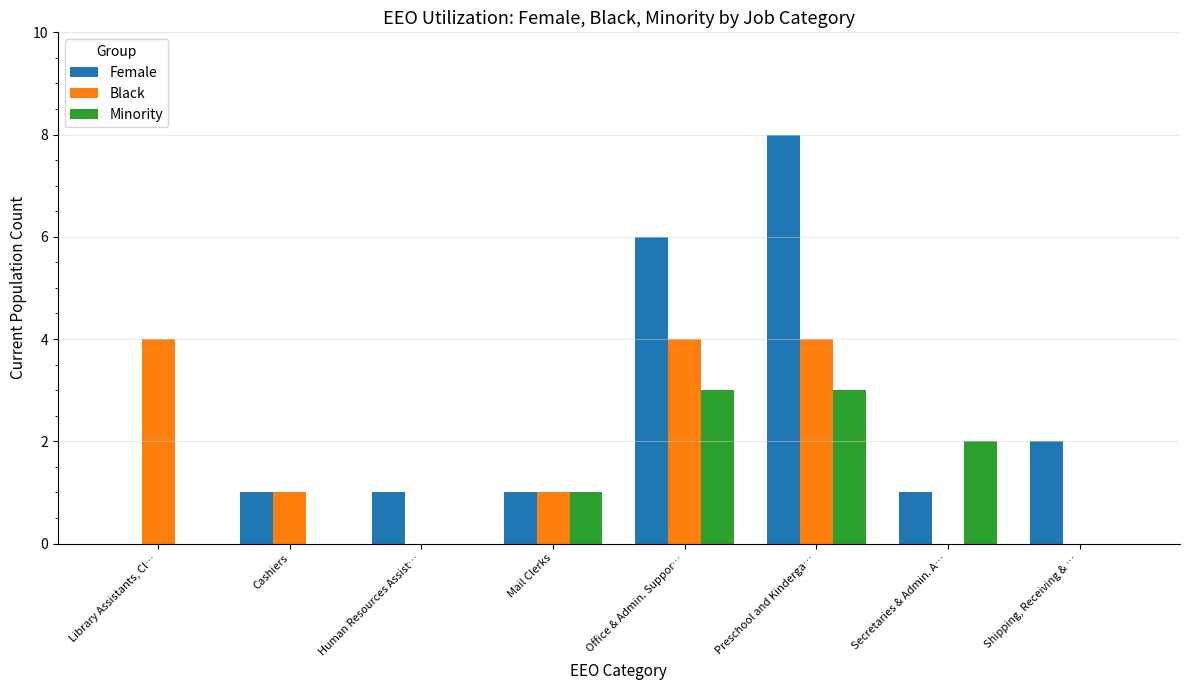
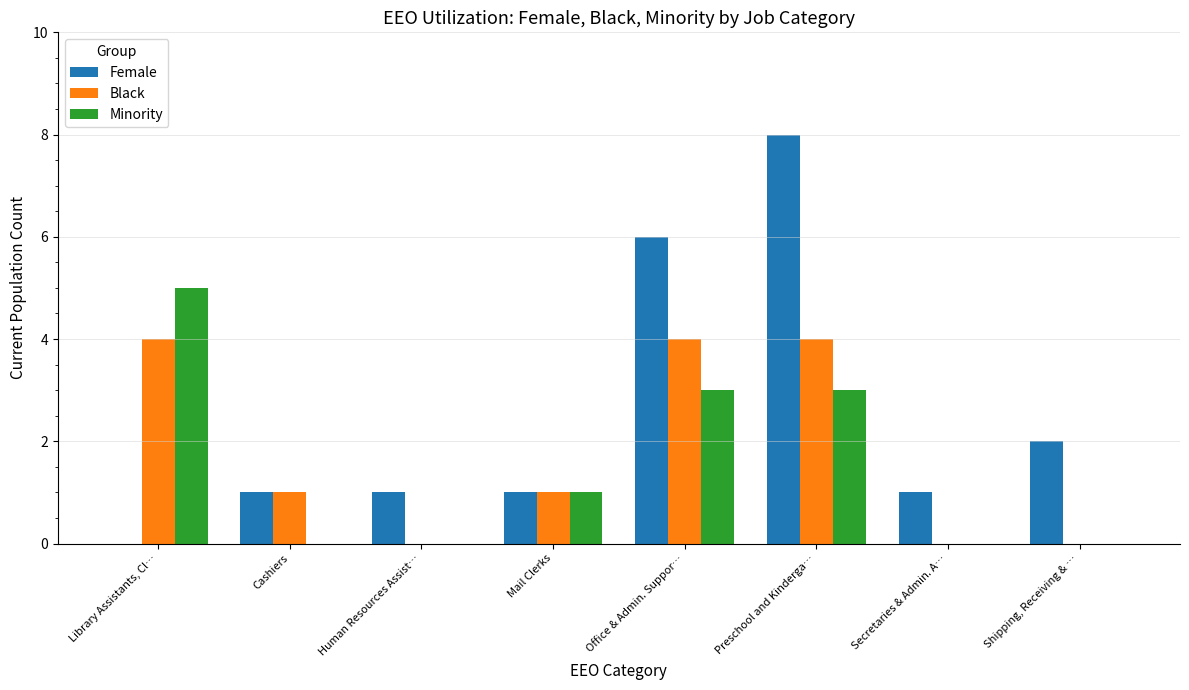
  {
    "Female": {
      "Library Assistants, Cl…": 0,
      "Cashiers": 1,
      "Human Resources Assist…": 1,
      "Mail Clerks": 1,
      "Office & Admin. Suppor…": 6,
      "Preschool and Kinderga…": 8,
      "Secretaries & Admin. A…": 1,
      "Shipping, Receiving & …": 2
    },
    "Black": {
      "Library Assistants, Cl…": 4,
      "Cashiers": 1,
      "Human Resources Assist…": 0,
      "Mail Clerks": 1,
      "Office & Admin. Suppor…": 4,
      "Preschool and Kinderga…": 4,
      "Secretaries & Admin. A…": 0,
      "Shipping, Receiving & …": 0
    },
    "Minority": {
-     "Library Assistants, Cl…": 0,
+     "Library Assistants, Cl…": 5,
      "Cashiers": 0,
      "Human Resources Assist…": 0,
      "Mail Clerks": 1,
      "Office & Admin. Suppor…": 3,
      "Preschool and Kinderga…": 3,
-     "Secretaries & Admin. A…": 2,
+     "Secretaries & Admin. A…": 0,
      "Shipping, Receiving & …": 0
    }
  }
